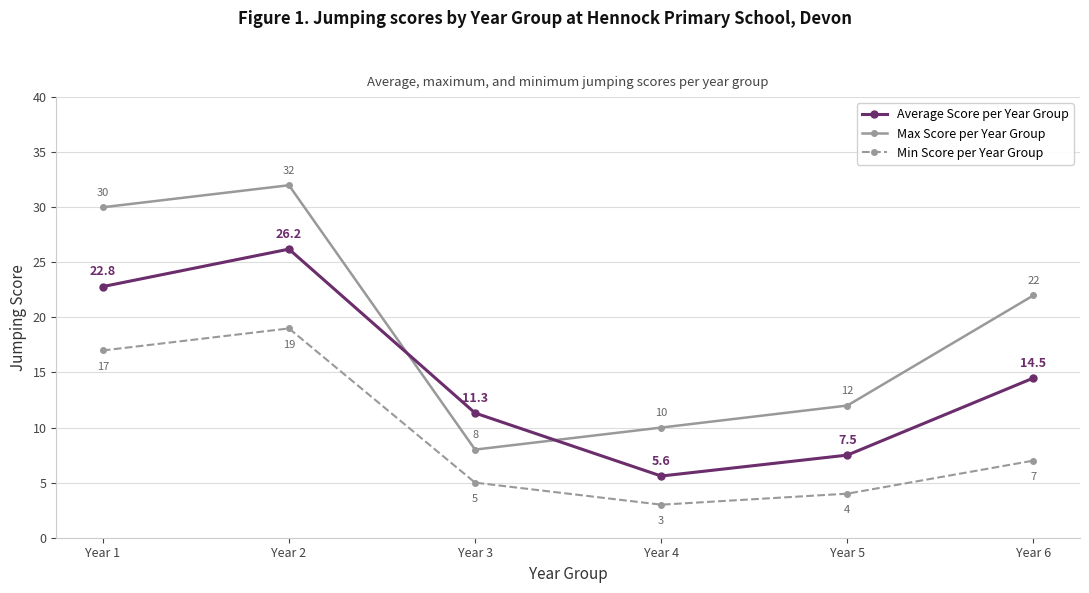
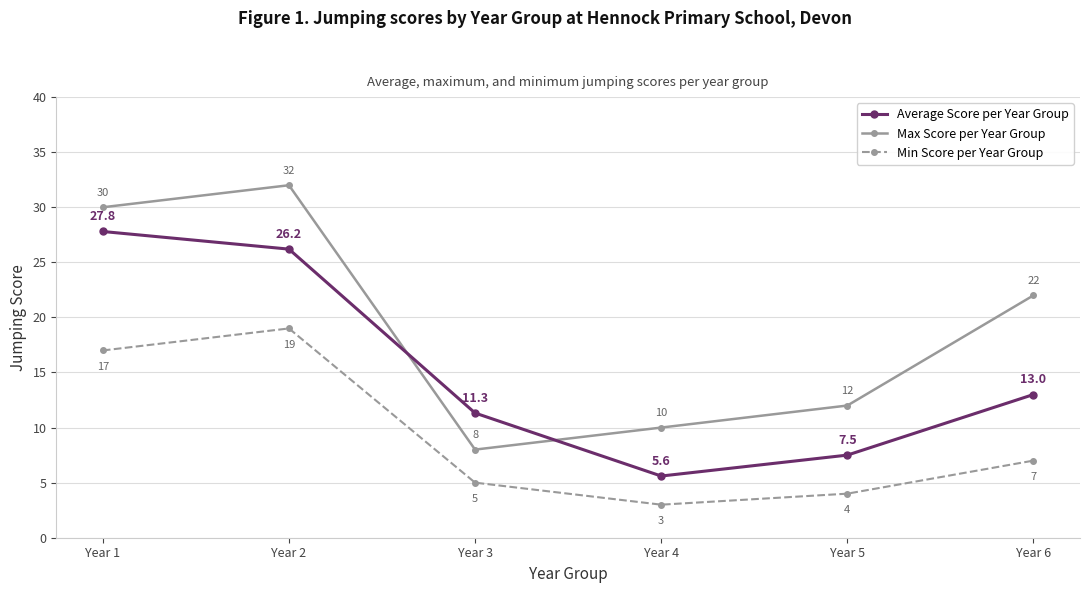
  {
    "Average Score per Year Group": {
-     "Year 1": 22.8,
+     "Year 1": 27.8,
      "Year 2": 26.2,
      "Year 3": 11.3,
      "Year 4": 5.6,
      "Year 5": 7.5,
-     "Year 6": 14.5
+     "Year 6": 13.0
    }
  }
